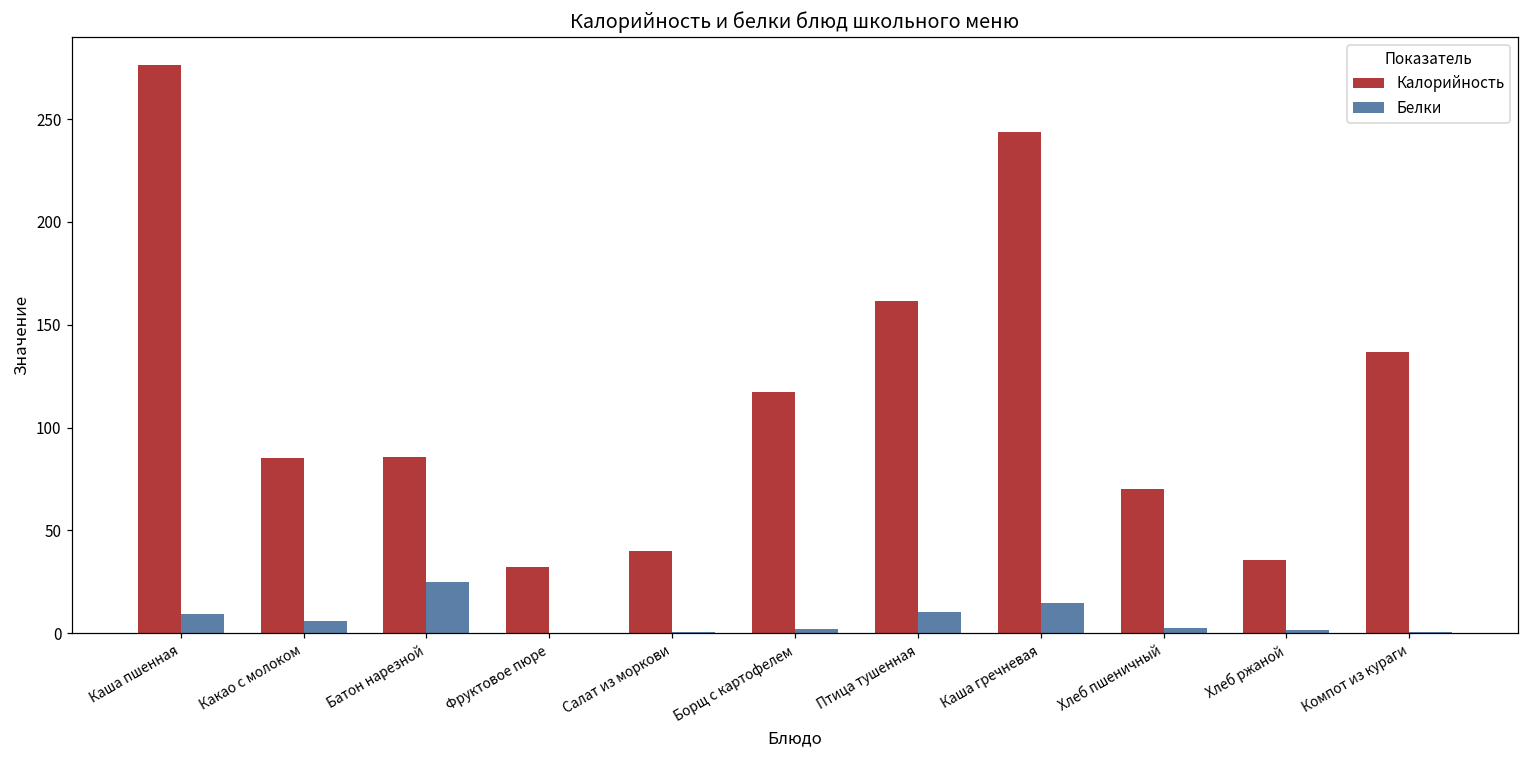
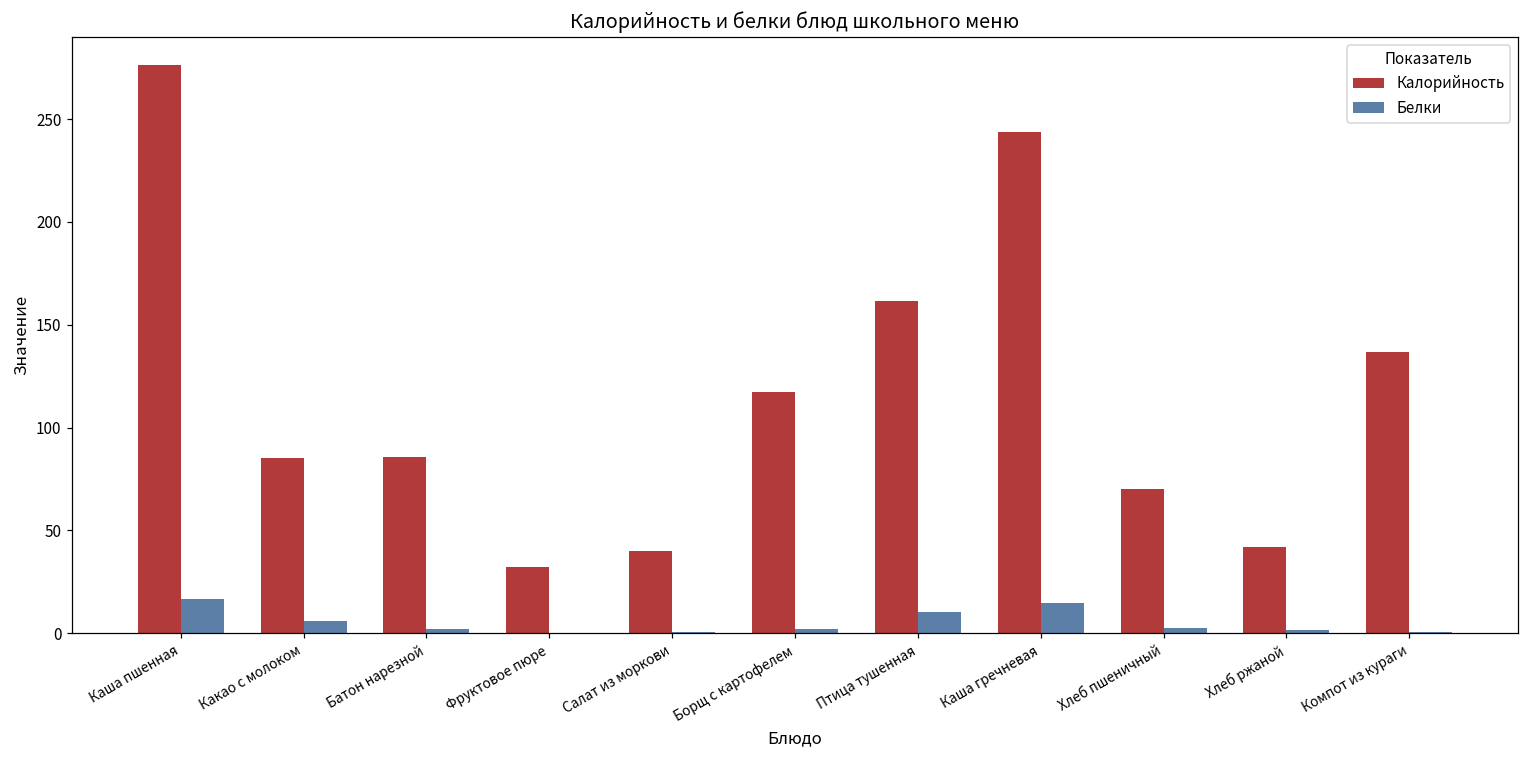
  {
    "Калорийность": {
      "Каша пшенная": 276,
      "Какао с молоком": 85,
      "Батон нарезной": 86,
      "Фруктовое пюре": 32,
      "Салат из моркови": 40,
      "Борщ с картофелем": 118,
      "Птица тушенная": 162,
      "Каша гречневая": 244,
      "Хлеб пшеничный": 70,
-     "Хлеб ржаной": 36,
+     "Хлеб ржаной": 42,
      "Компот из кураги": 137
    },
    "Белки": {
-     "Каша пшенная": 9,
+     "Каша пшенная": 17,
      "Какао с молоком": 6,
-     "Батон нарезной": 25,
+     "Батон нарезной": 2,
      "Фруктовое пюре": 0,
      "Борщ с картофелем": 2,
      "Птица тушенная": 11,
      "Каша гречневая": 15,
      "Хлеб пшеничный": 2,
      "Хлеб ржаной": 1
    }
  }
